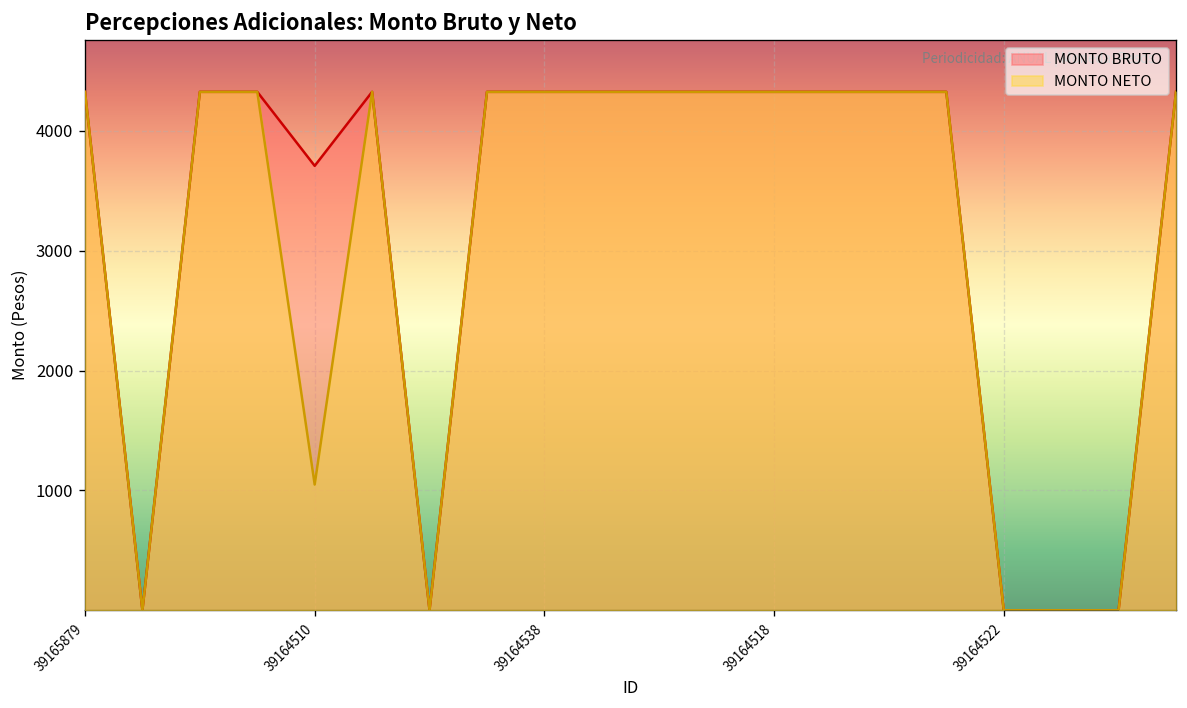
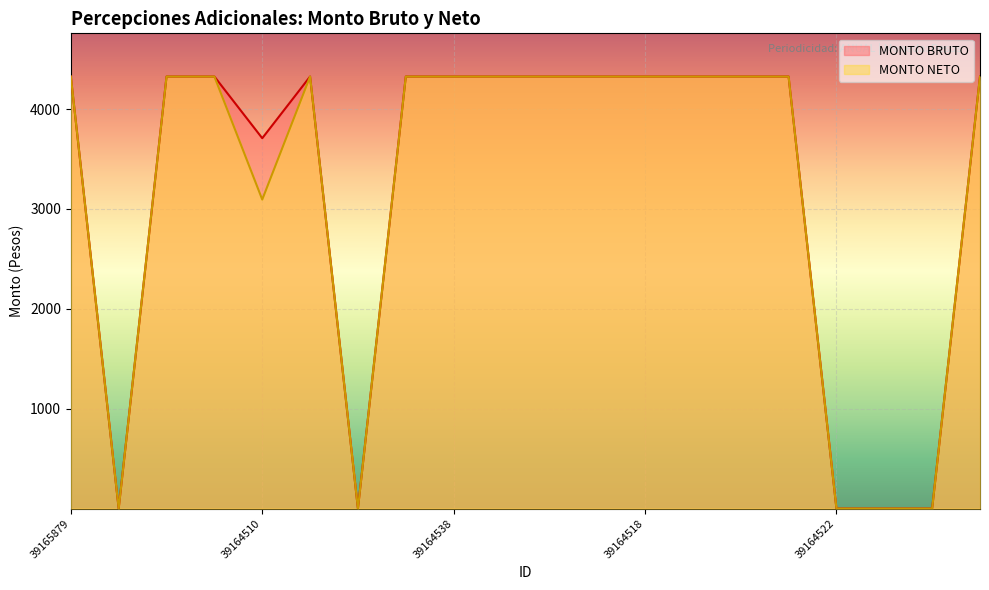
  {
    "MONTO BRUTO": {
      "39164510": 3700
    },
    "MONTO NETO": {
-     "39164510": 1000
+     "39164510": 3100
    }
  }
